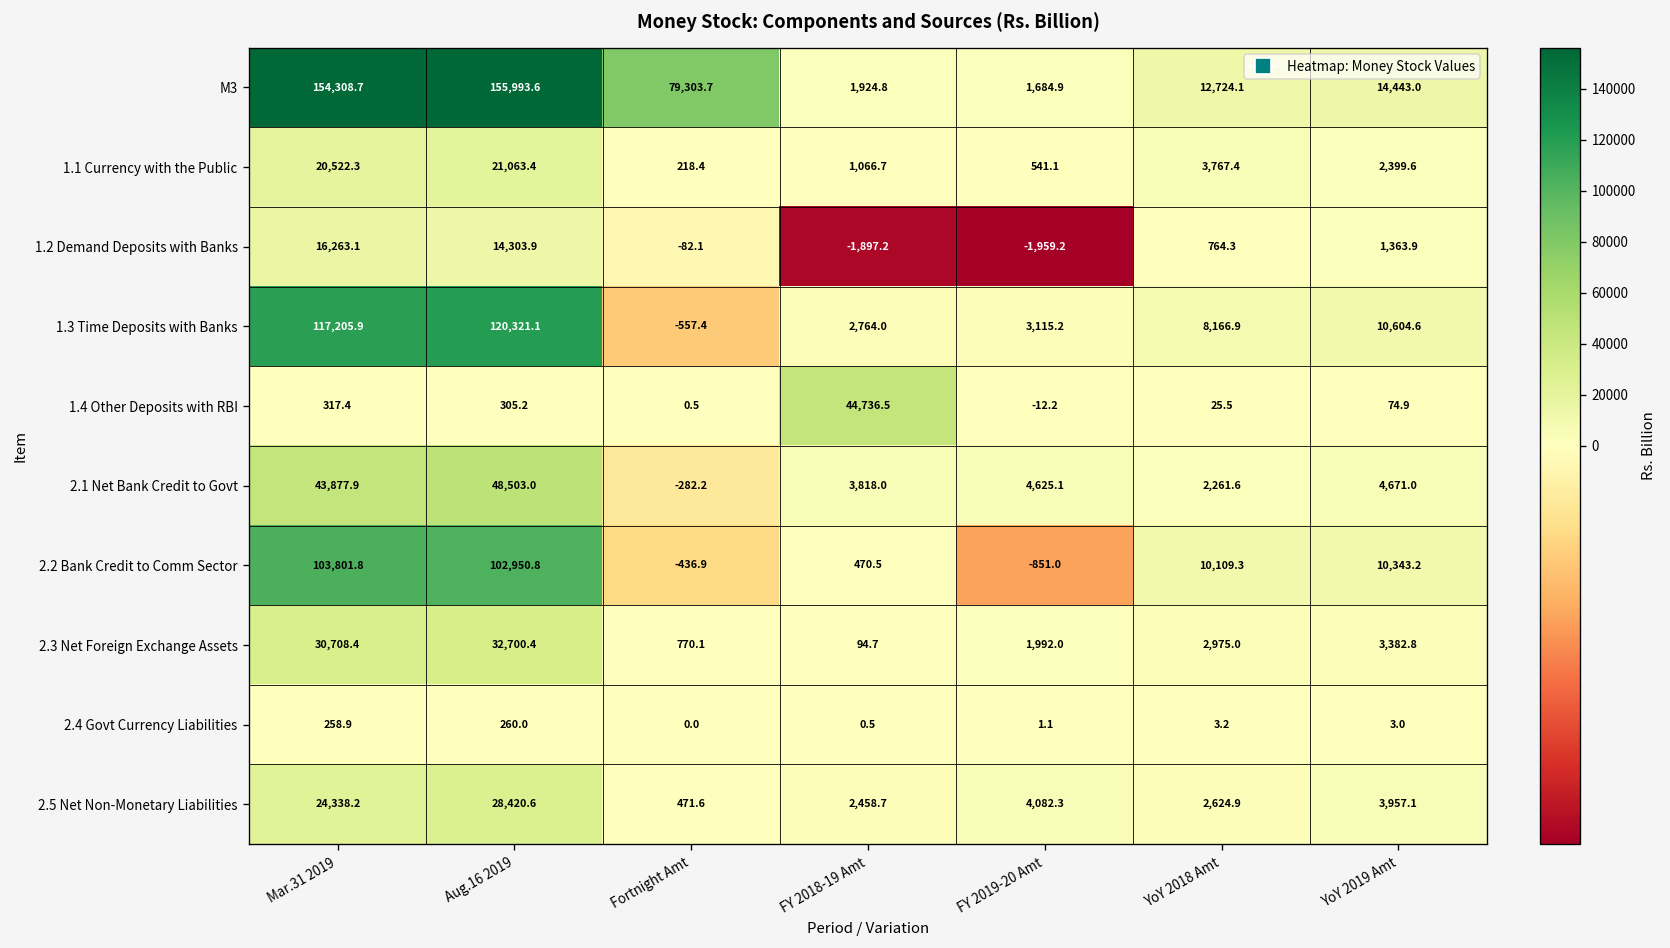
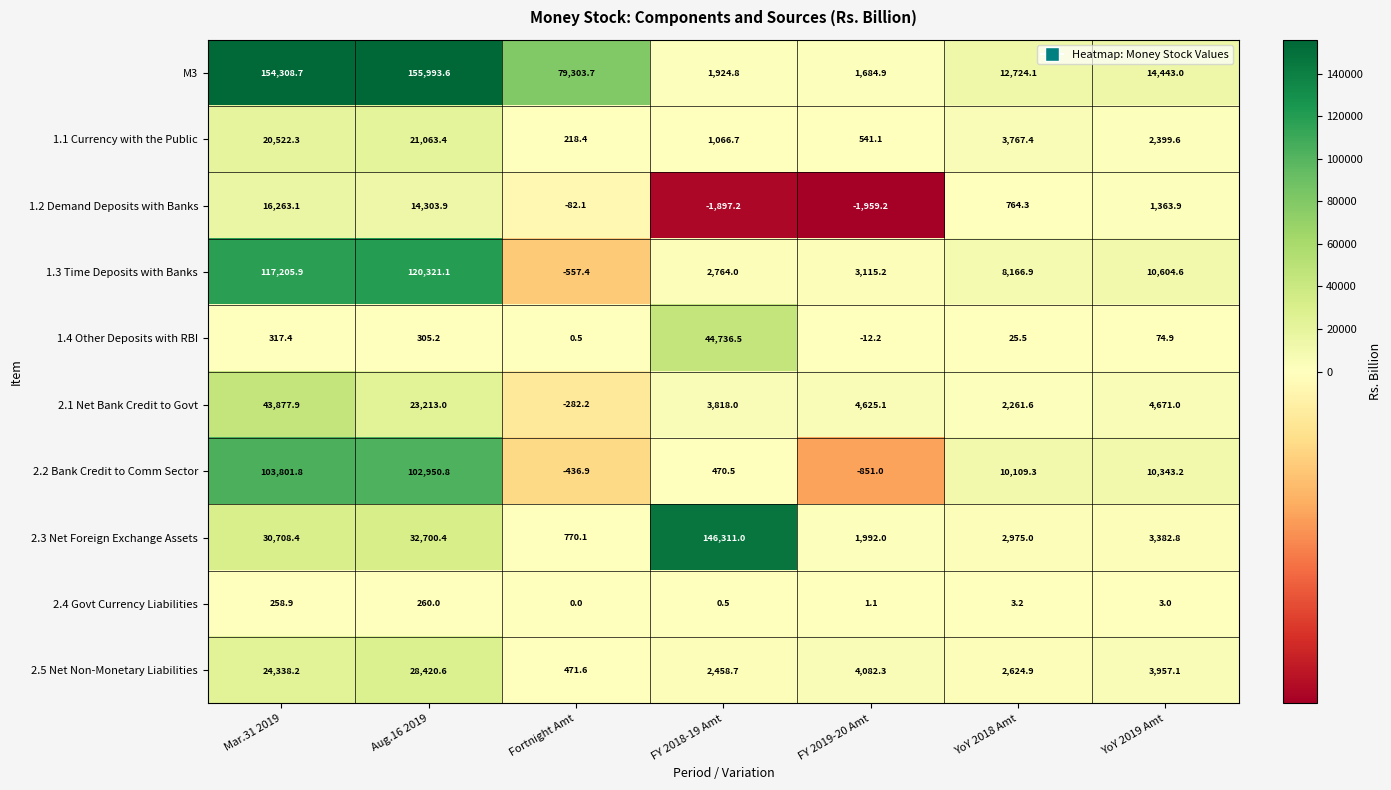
  {
    "M3": {
      "Mar.31 2019": "154,308.7",
      "Aug.16 2019": "155,993.6",
      "Fortnight Amt": "79,303.7",
      "FY 2018-19 Amt": "1,924.8",
      "FY 2019-20 Amt": "1,684.9",
      "YoY 2018 Amt": "12,724.1",
      "YoY 2019 Amt": "14,443.0"
    },
    "1.1 Currency with the Public": {
      "Mar.31 2019": "20,522.3",
      "Aug.16 2019": "21,063.4",
      "Fortnight Amt": "218.4",
      "FY 2018-19 Amt": "1,066.7",
      "FY 2019-20 Amt": "541.1",
      "YoY 2018 Amt": "3,767.4",
      "YoY 2019 Amt": "2,399.6"
    },
    "1.2 Demand Deposits with Banks": {
      "Mar.31 2019": "16,263.1",
      "Aug.16 2019": "14,303.9",
      "Fortnight Amt": "-82.1",
      "FY 2018-19 Amt": "-1,897.2",
      "FY 2019-20 Amt": "-1,959.2",
      "YoY 2018 Amt": "764.3",
      "YoY 2019 Amt": "1,363.9"
    },
    "1.3 Time Deposits with Banks": {
      "Mar.31 2019": "117,205.9",
      "Aug.16 2019": "120,321.1",
      "Fortnight Amt": "-557.4",
      "FY 2018-19 Amt": "2,764.0",
      "FY 2019-20 Amt": "3,115.2",
      "YoY 2018 Amt": "8,166.9",
      "YoY 2019 Amt": "10,604.6"
    },
    "1.4 Other Deposits with RBI": {
      "Mar.31 2019": "317.4",
      "Aug.16 2019": "305.2",
      "Fortnight Amt": "0.5",
      "FY 2018-19 Amt": "44,736.5",
      "FY 2019-20 Amt": "-12.2",
      "YoY 2018 Amt": "25.5",
      "YoY 2019 Amt": "74.9"
    },
    "2.1 Net Bank Credit to Govt": {
      "Mar.31 2019": "43,877.9",
-     "Aug.16 2019": "48,503.0",
+     "Aug.16 2019": "23,213.0",
      "Fortnight Amt": "-282.2",
      "FY 2018-19 Amt": "3,818.0",
      "FY 2019-20 Amt": "4,625.1",
      "YoY 2018 Amt": "2,261.6",
      "YoY 2019 Amt": "4,671.0"
    },
    "2.2 Bank Credit to Comm Sector": {
      "Mar.31 2019": "103,801.8",
      "Aug.16 2019": "102,950.8",
      "Fortnight Amt": "-436.9",
      "FY 2018-19 Amt": "470.5",
      "FY 2019-20 Amt": "-851.0",
      "YoY 2018 Amt": "10,109.3",
      "YoY 2019 Amt": "10,343.2"
    },
    "2.3 Net Foreign Exchange Assets": {
      "Mar.31 2019": "30,708.4",
      "Aug.16 2019": "32,700.4",
      "Fortnight Amt": "770.1",
-     "FY 2018-19 Amt": "94.7",
+     "FY 2018-19 Amt": "146,311.0",
      "FY 2019-20 Amt": "1,992.0",
      "YoY 2018 Amt": "2,975.0",
      "YoY 2019 Amt": "3,382.8"
    },
    "2.4 Govt Currency Liabilities": {
      "Mar.31 2019": "258.9",
      "Aug.16 2019": "260.0",
      "Fortnight Amt": "0.0",
      "FY 2018-19 Amt": "0.5",
      "FY 2019-20 Amt": "1.1",
      "YoY 2018 Amt": "3.2",
      "YoY 2019 Amt": "3.0"
    },
    "2.5 Net Non-Monetary Liabilities": {
      "Mar.31 2019": "24,338.2",
      "Aug.16 2019": "28,420.6",
      "Fortnight Amt": "471.6",
      "FY 2018-19 Amt": "2,458.7",
      "FY 2019-20 Amt": "4,082.3",
      "YoY 2018 Amt": "2,624.9",
      "YoY 2019 Amt": "3,957.1"
    }
  }
